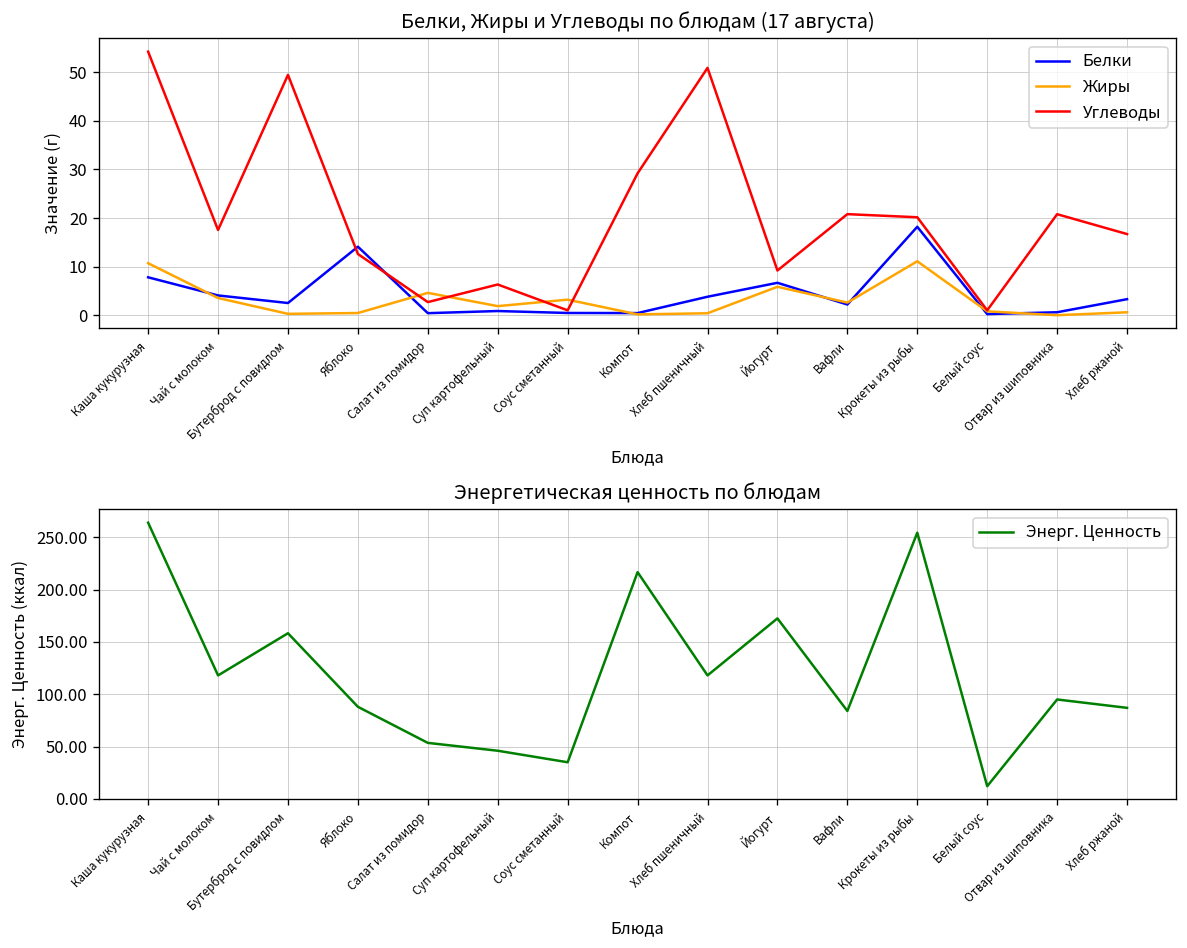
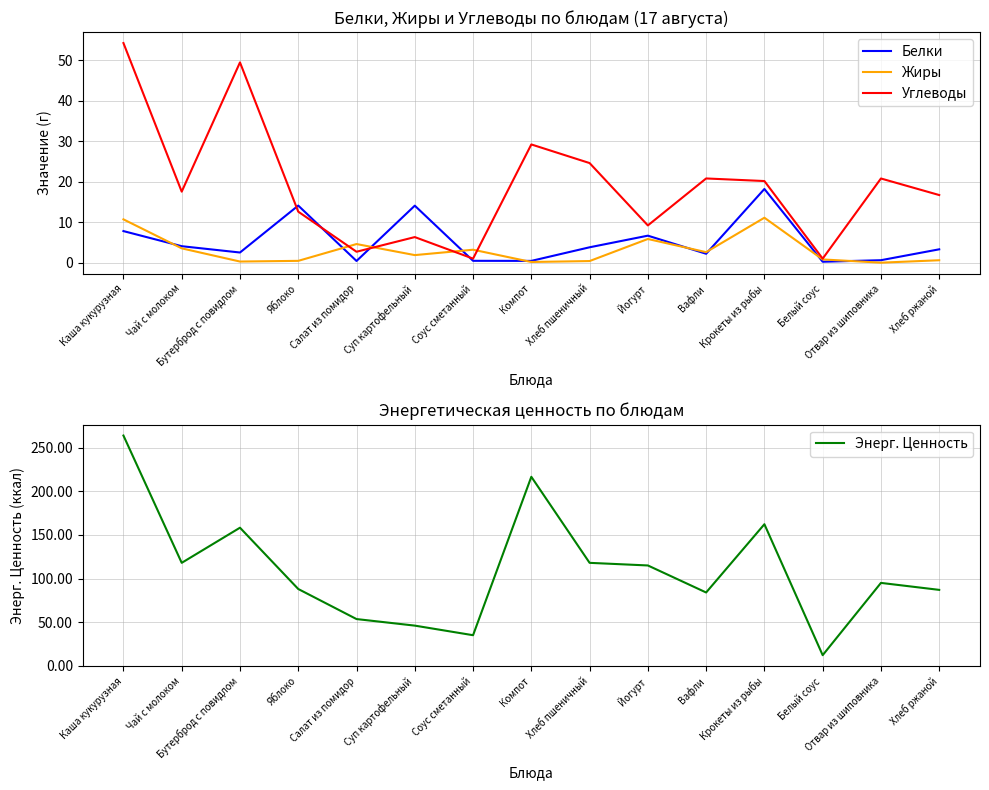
  {
    "Белки, Жиры и Углеводы по блюдам (17 августа)": {
      "Белки": {
        "Каша кукурузная": 8,
        "Бутерброд с повидлом": 3,
        "Яблоко": 14,
        "Салат из помидор": 0,
-       "Суп картофельный": 1,
+       "Суп картофельный": 14,
        "Хлеб пшеничный": 4,
        "Йогурт": 7,
        "Крокеты из рыбы": 18,
        "Хлеб ржаной": 3
      },
      "Жиры": {
        "Каша кукурузная": 11,
        "Бутерброд с повидлом": 0,
        "Яблоко": 0,
        "Салат из помидор": 5,
        "Суп картофельный": 2,
        "Соус сметанный": 3,
        "Хлеб пшеничный": 0,
        "Йогурт": 6,
        "Крокеты из рыбы": 11,
        "Хлеб ржаной": 1
      },
      "Углеводы": {
        "Каша кукурузная": 54,
        "Чай с молоком": 18,
        "Бутерброд с повидлом": 49,
        "Яблоко": 13,
        "Салат из помидор": 3,
        "Суп картофельный": 6,
        "Компот": 29,
-       "Хлеб пшеничный": 51,
+       "Хлеб пшеничный": 25,
        "Йогурт": 9,
        "Вафли": 21,
        "Крокеты из рыбы": 20,
        "Отвар из шиповника": 21,
        "Хлеб ржаной": 17
      }
    },
    "Энергетическая ценность по блюдам": {
      "Каша кукурузная": 260,
      "Чай с молоком": 120,
      "Бутерброд с повидлом": 160,
      "Яблоко": 90,
      "Салат из помидор": 50,
      "Суп картофельный": 50,
      "Соус сметанный": 40,
      "Компот": 220,
      "Хлеб пшеничный": 120,
-     "Йогурт": 170,
+     "Йогурт": 120,
      "Вафли": 80,
-     "Крокеты из рыбы": 250,
+     "Крокеты из рыбы": 160,
      "Белый соус": 10,
      "Отвар из шиповника": 100,
      "Хлеб ржаной": 90
    }
  }
